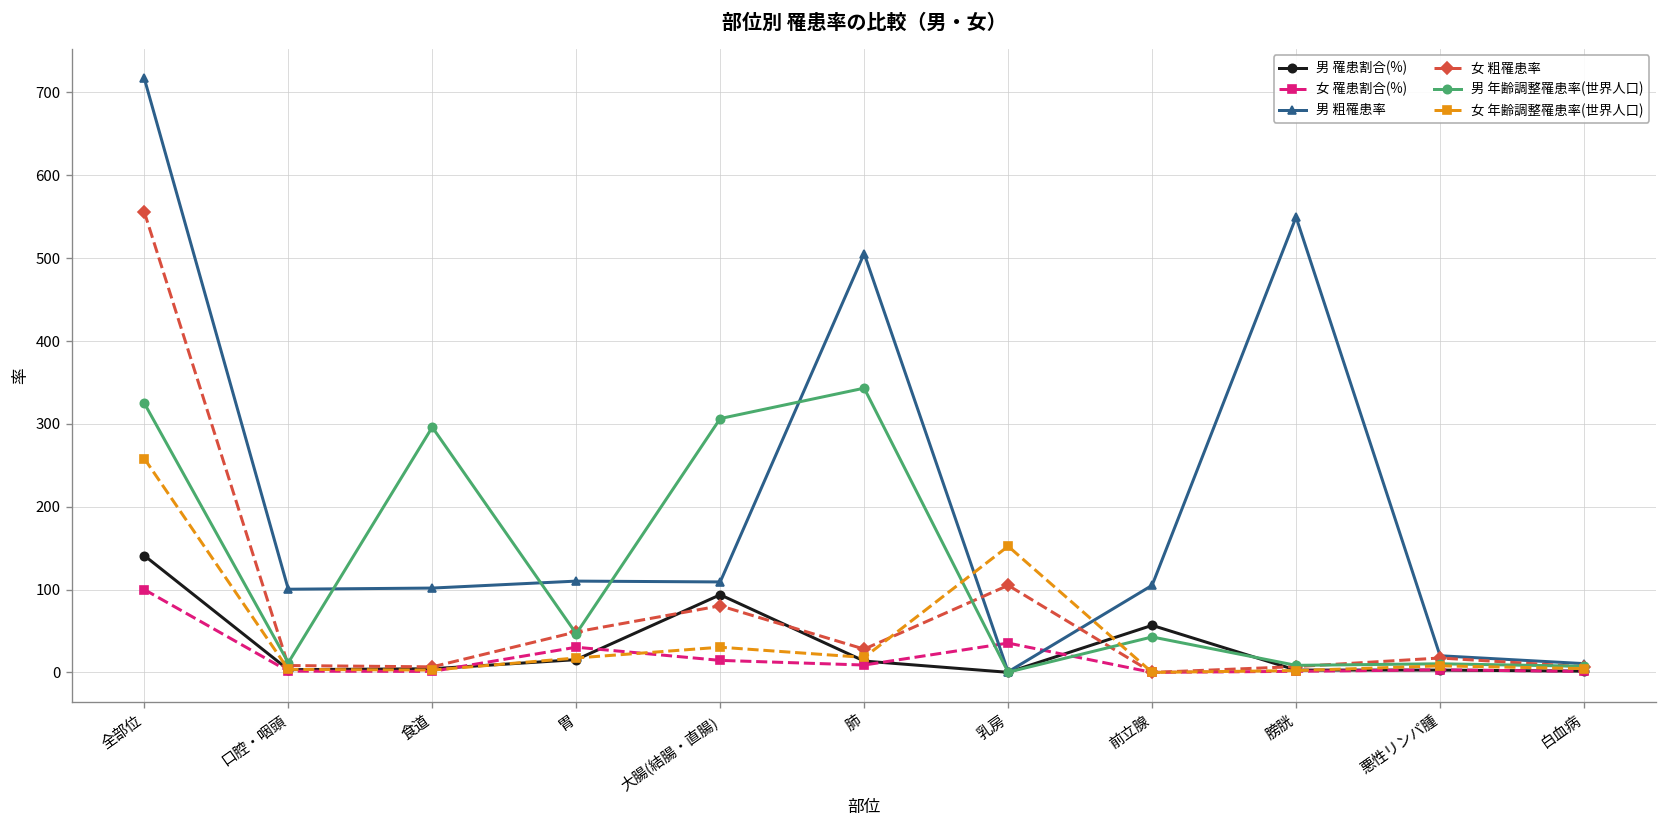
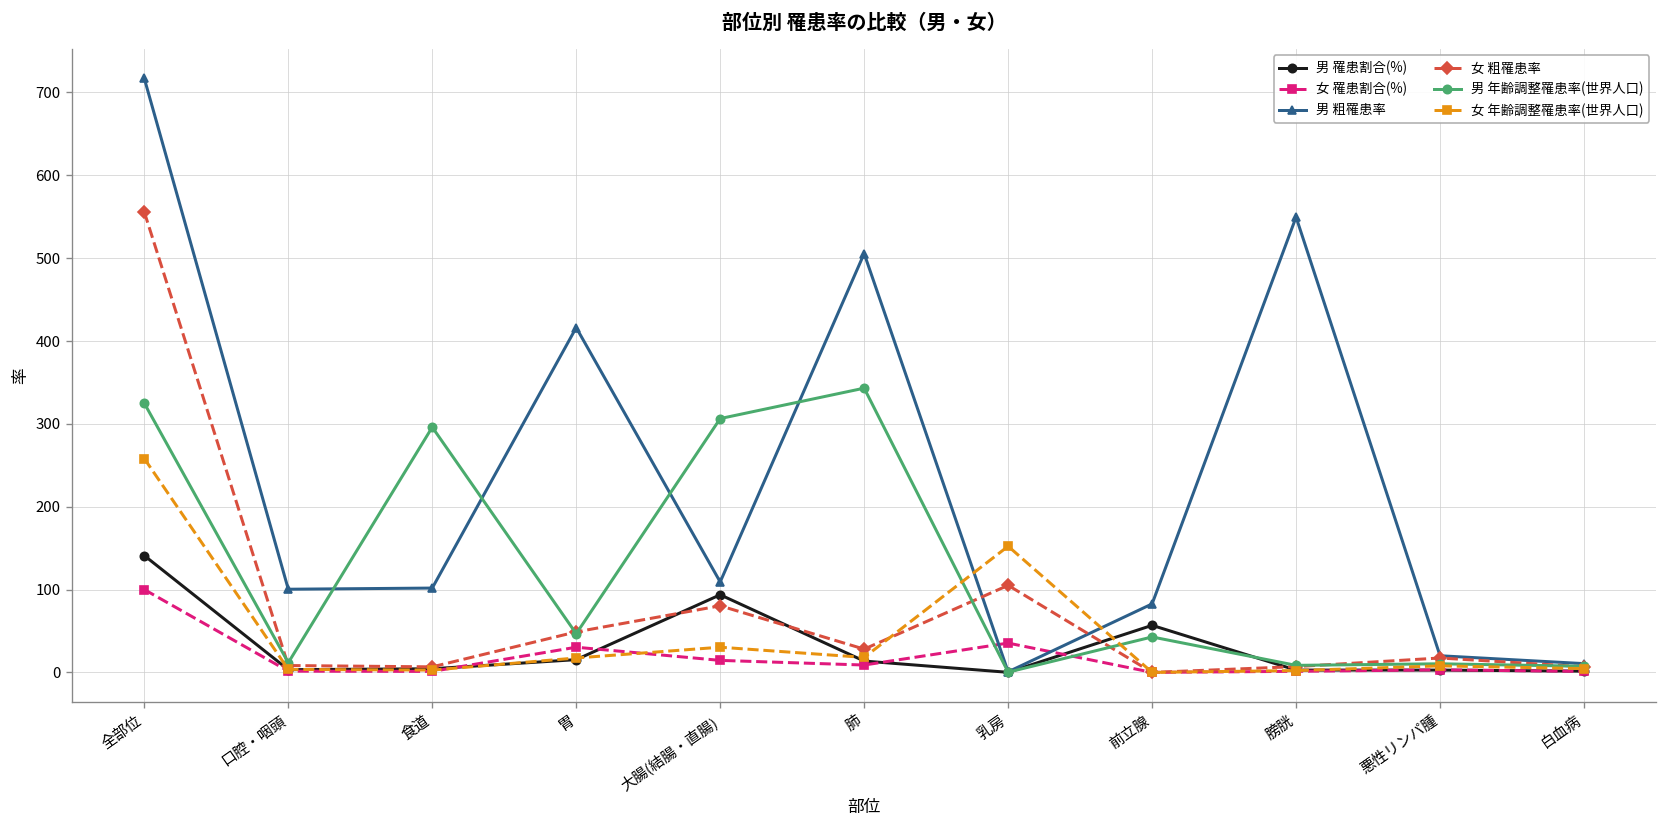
  {
    "男 罹患割合(%)": {
      "全部位": 140,
      "大腸(結腸・直腸)": 90,
      "肺": 10,
      "前立腺": 60
    },
    "女 罹患割合(%)": {
      "全部位": 100,
      "胃": 30,
      "大腸(結腸・直腸)": 10,
      "肺": 10,
      "乳房": 40
    },
    "男 粗罹患率": {
      "全部位": 720,
      "口腔・咽頭": 100,
      "食道": 100,
-     "胃": 110,
+     "胃": 420,
      "大腸(結腸・直腸)": 110,
      "肺": 510,
-     "前立腺": 110,
+     "前立腺": 80,
      "膀胱": 550
    },
    "女 粗罹患率": {
      "全部位": 560,
      "大腸(結腸・直腸)": 80,
      "肺": 30,
      "乳房": 110
    },
    "男 年齢調整罹患率(世界人口)": {
      "全部位": 320,
      "食道": 300,
      "大腸(結腸・直腸)": 310,
      "肺": 340,
      "前立腺": 40
    },
    "女 年齢調整罹患率(世界人口)": {
      "全部位": 260,
      "大腸(結腸・直腸)": 30,
      "肺": 20,
      "乳房": 150
    }
  }
